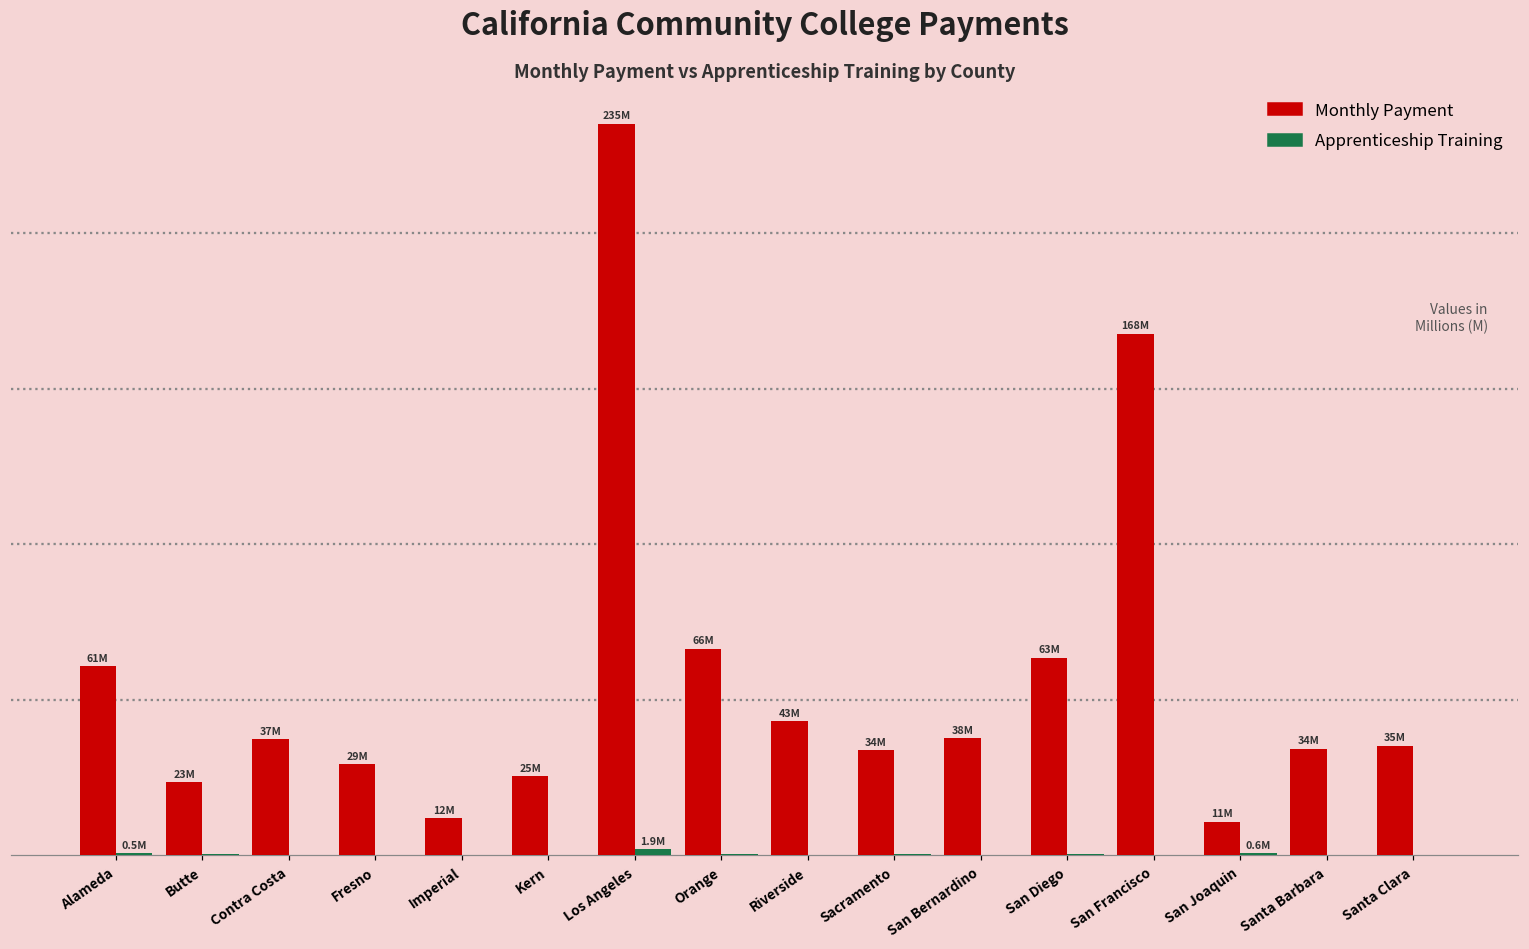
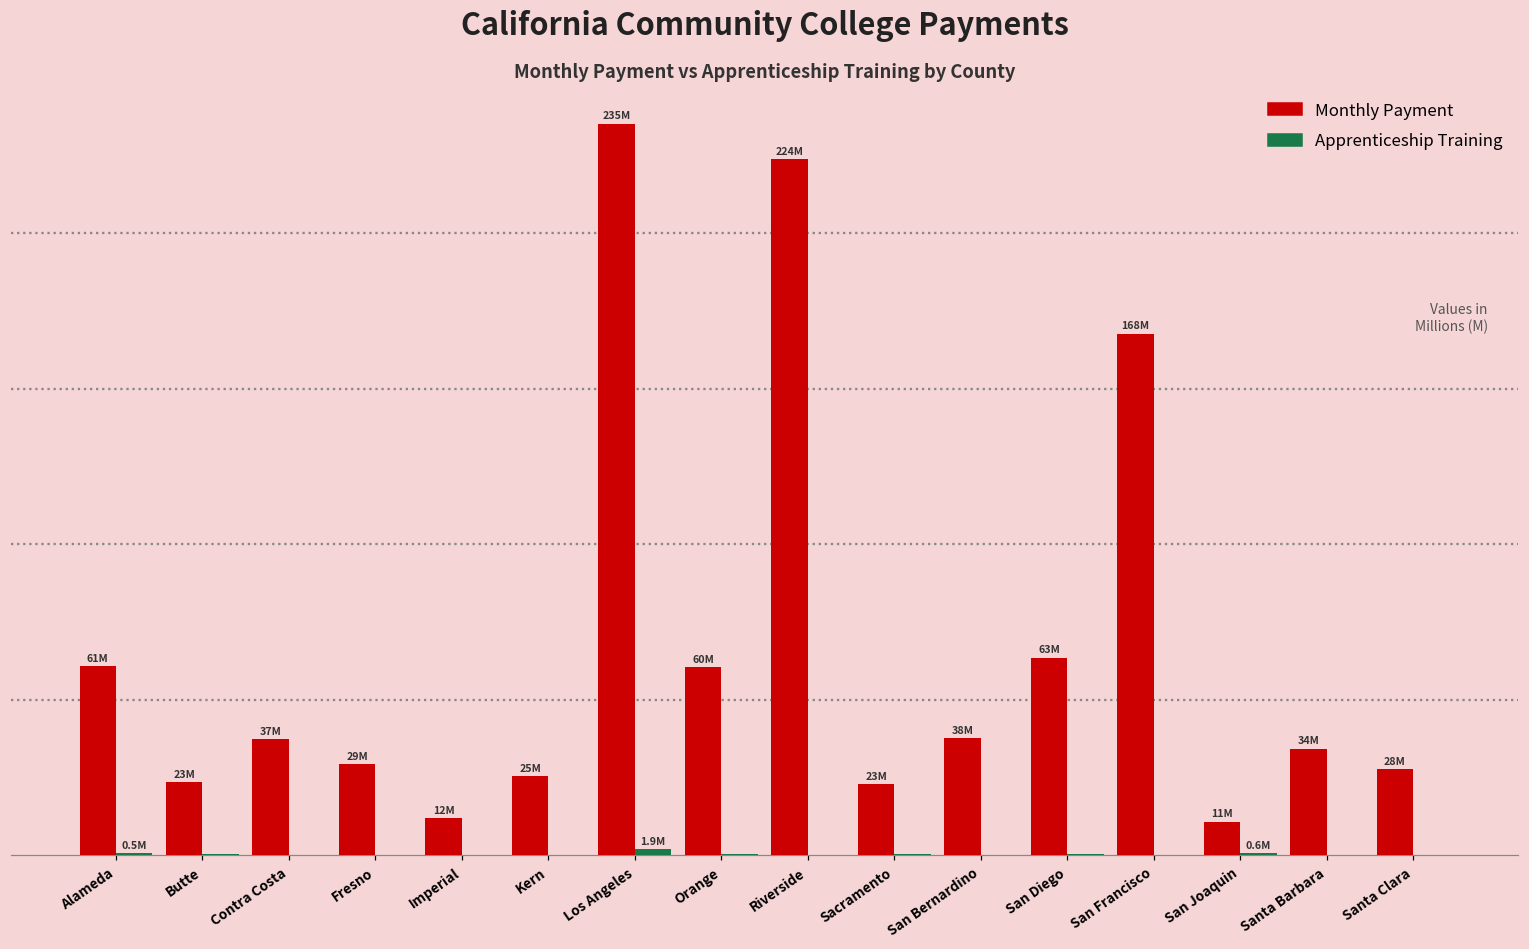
  {
    "Monthly Payment": {
      "Alameda": "61M",
      "Butte": "23M",
      "Contra Costa": "37M",
      "Fresno": "29M",
      "Imperial": "12M",
      "Kern": "25M",
      "Los Angeles": "235M",
-     "Orange": "66M",
-     "Riverside": "43M",
-     "Sacramento": "34M",
+     "Orange": "60M",
+     "Riverside": "224M",
+     "Sacramento": "23M",
      "San Bernardino": "38M",
      "San Diego": "63M",
      "San Francisco": "168M",
      "San Joaquin": "11M",
      "Santa Barbara": "34M",
-     "Santa Clara": "35M"
+     "Santa Clara": "28M"
    },
    "Apprenticeship Training": {
      "Alameda": "0.5M",
      "Los Angeles": "1.9M",
      "San Joaquin": "0.6M"
    }
  }
